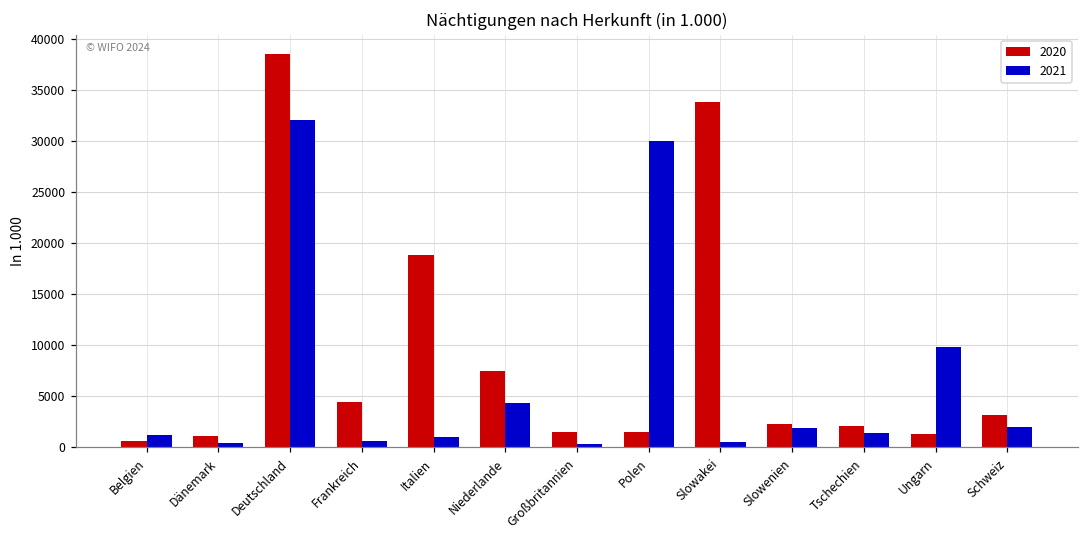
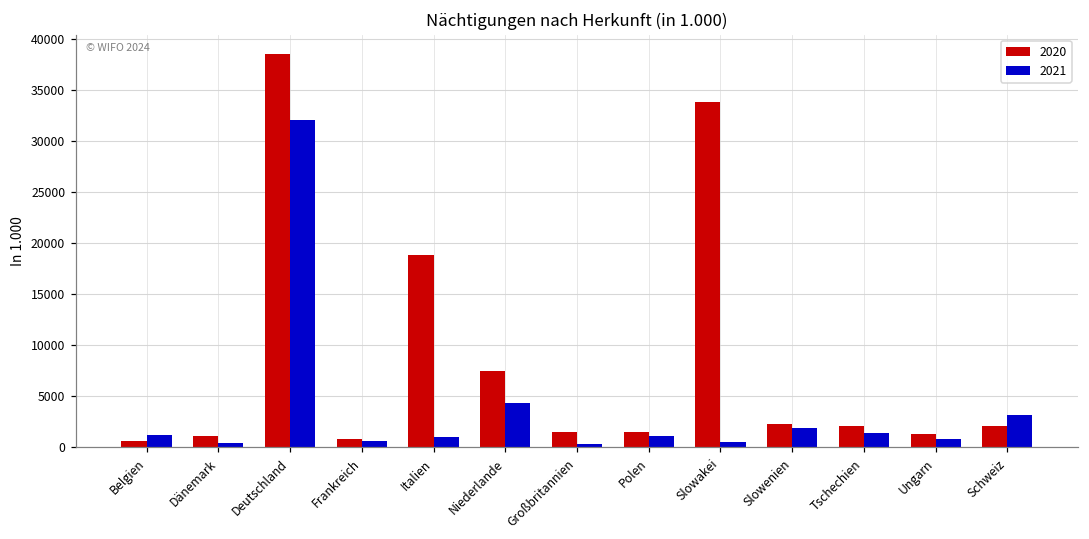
  {
    "2020": {
      "Belgien": 1000,
      "Dänemark": 1000,
      "Deutschland": 39000,
-     "Frankreich": 4000,
+     "Frankreich": 1000,
      "Italien": 19000,
      "Niederlande": 7000,
      "Großbritannien": 1000,
      "Polen": 1000,
      "Slowakei": 34000,
      "Slowenien": 2000,
      "Tschechien": 2000,
      "Ungarn": 1000,
-     "Schweiz": 3000
+     "Schweiz": 2000
    },
    "2021": {
      "Belgien": 1000,
      "Dänemark": 0,
      "Deutschland": 32000,
      "Frankreich": 1000,
      "Italien": 1000,
      "Niederlande": 4000,
      "Großbritannien": 0,
-     "Polen": 30000,
+     "Polen": 1000,
      "Slowakei": 0,
      "Slowenien": 2000,
      "Tschechien": 1000,
-     "Ungarn": 10000,
-     "Schweiz": 2000
+     "Ungarn": 1000,
+     "Schweiz": 3000
    }
  }
